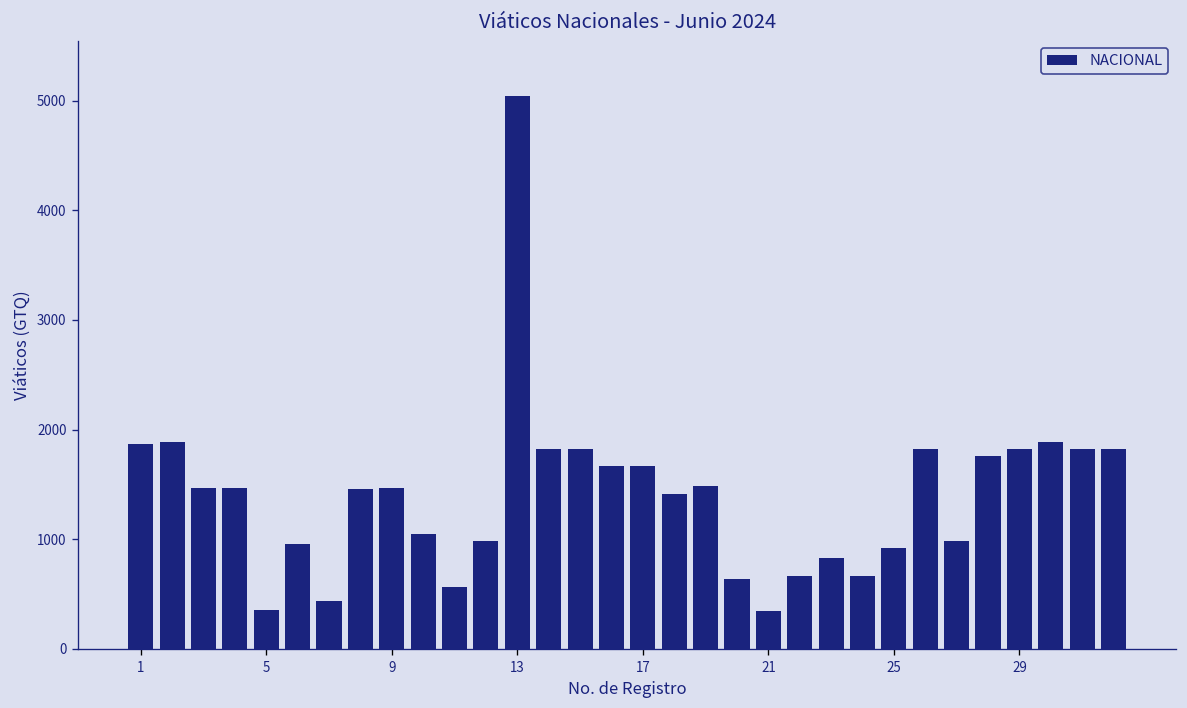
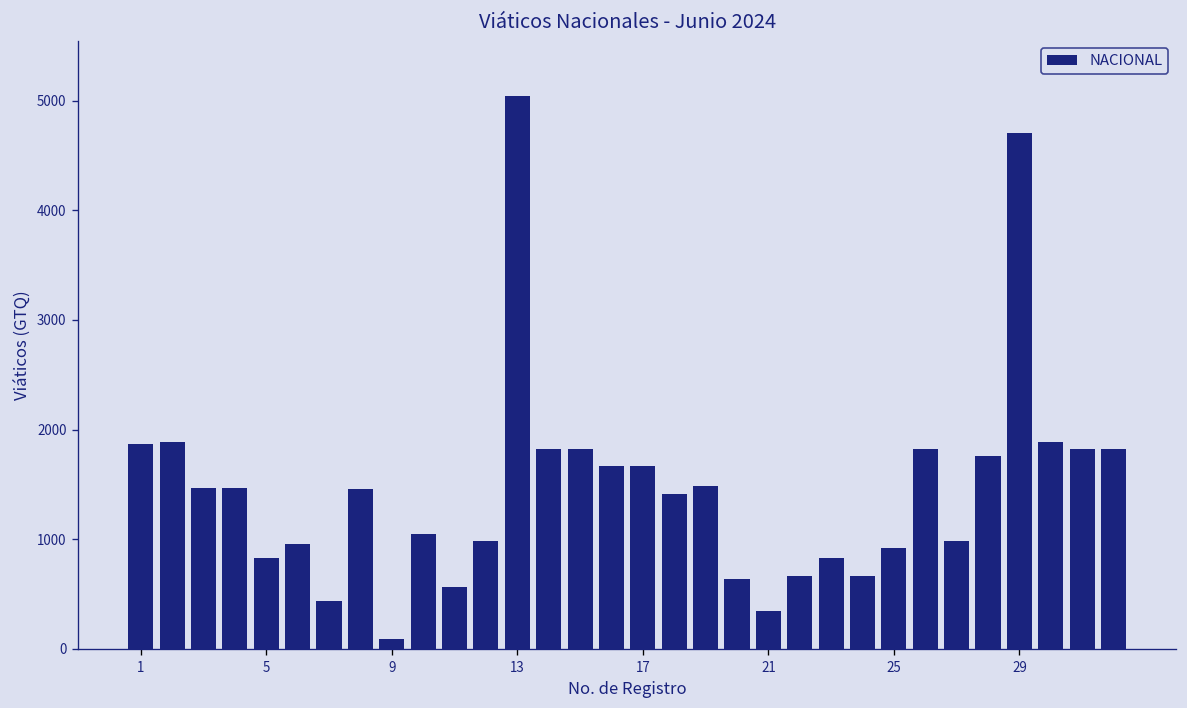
  {
    "1": 1900,
-   "5": 400,
-   "9": 1500,
+   "5": 800,
+   "9": 100,
    "13": 5000,
    "17": 1700,
    "21": 300,
    "25": 900,
-   "29": 1800
+   "29": 4700
  }
